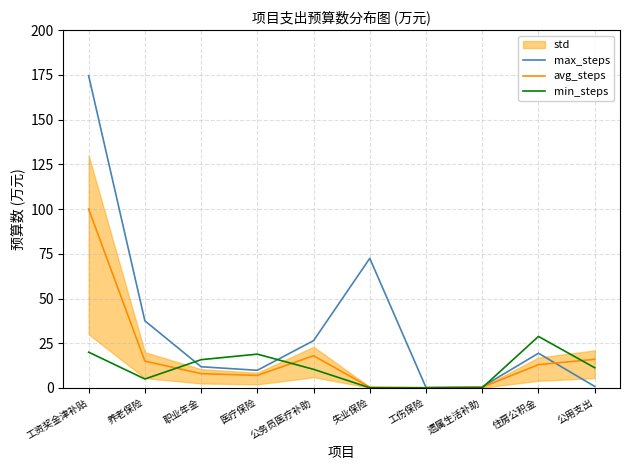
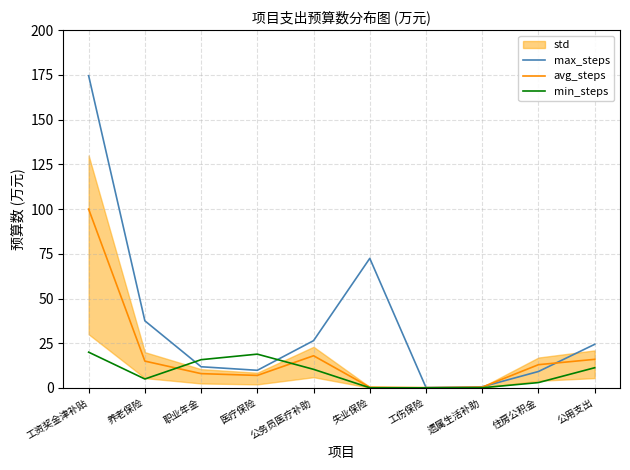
  {
    "max_steps": {
      "工资奖金津补贴": 175,
      "养老保险": 38,
      "公务员医疗补助": 26,
      "失业保险": 72,
-     "住房公积金": 19,
-     "公用支出": 1
+     "住房公积金": 9,
+     "公用支出": 24
    },
    "min_steps": {
      "工资奖金津补贴": 20,
      "养老保险": 5,
      "职业年金": 16,
      "医疗保险": 19,
      "公务员医疗补助": 10,
-     "住房公积金": 29,
+     "住房公积金": 3,
      "公用支出": 11
    }
  }
